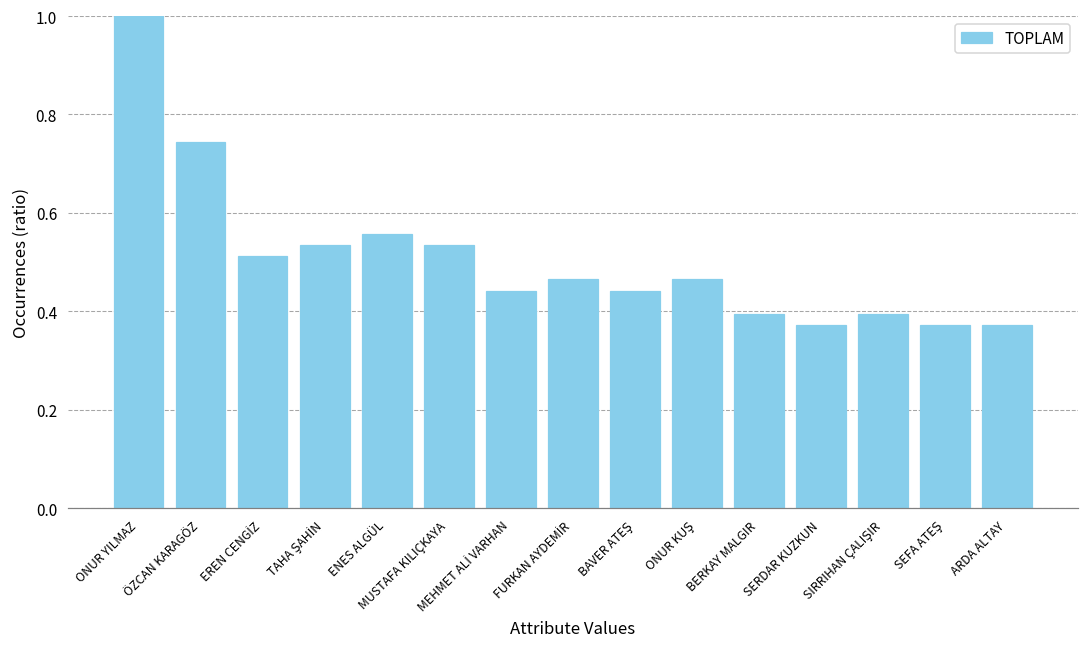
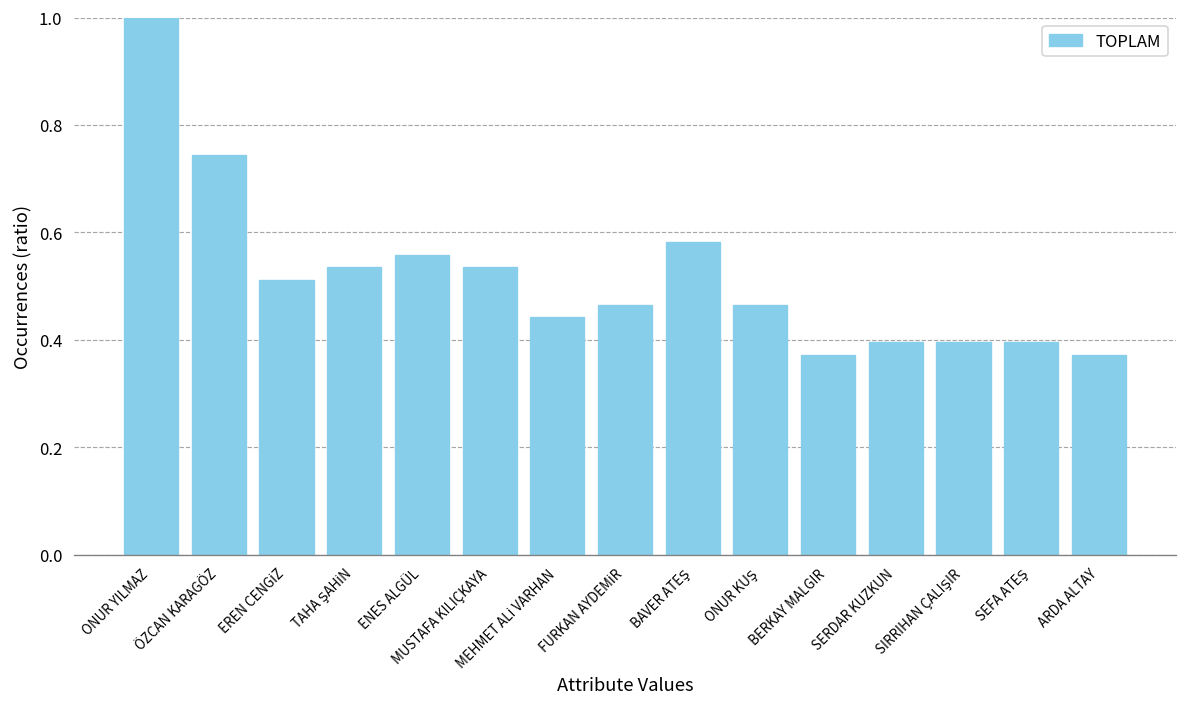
  {
    "ONUR YILMAZ": 1.00,
    "ÖZCAN KARAGÖZ": 0.74,
    "EREN CENGİZ": 0.51,
    "TAHA ŞAHİN": 0.53,
    "ENES ALGÜL": 0.56,
    "MUSTAFA KILIÇKAYA": 0.53,
    "MEHMET ALİ VARHAN": 0.44,
    "FURKAN AYDEMİR": 0.47,
-   "BAVER ATEŞ": 0.44,
+   "BAVER ATEŞ": 0.58,
    "ONUR KUŞ": 0.47,
-   "BERKAY MALGIR": 0.40,
-   "SERDAR KUZKUN": 0.37,
+   "BERKAY MALGIR": 0.37,
+   "SERDAR KUZKUN": 0.40,
    "SIRRIHAN ÇALIŞIR": 0.40,
-   "SEFA ATEŞ": 0.37,
+   "SEFA ATEŞ": 0.40,
    "ARDA ALTAY": 0.37
  }
